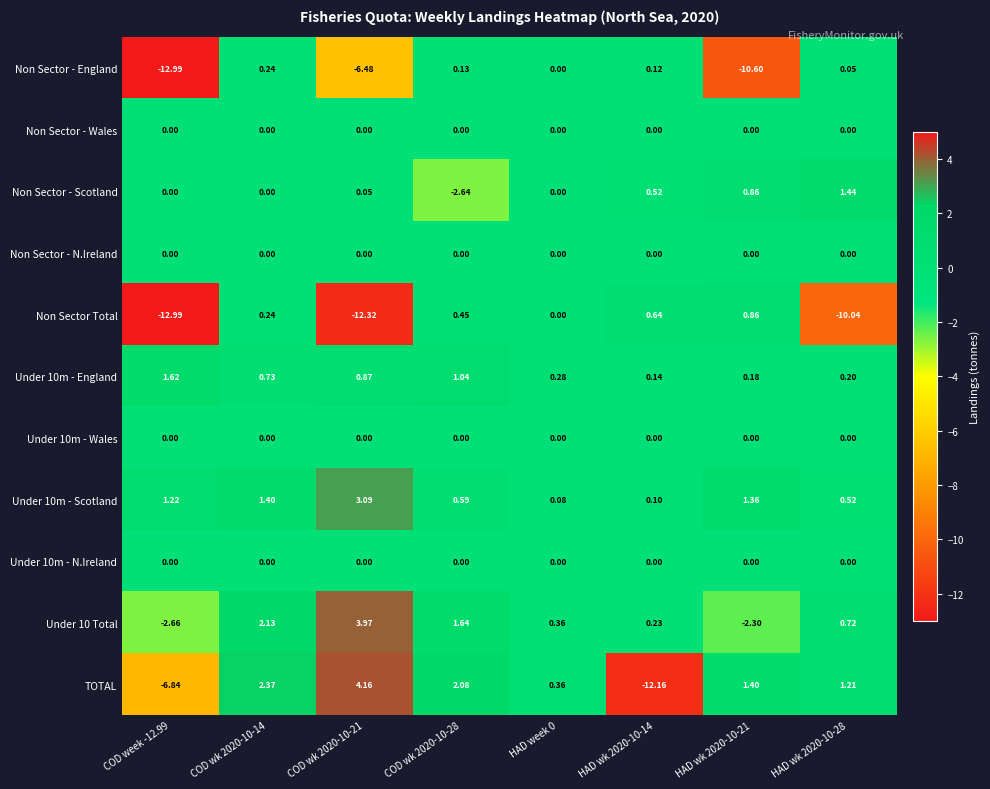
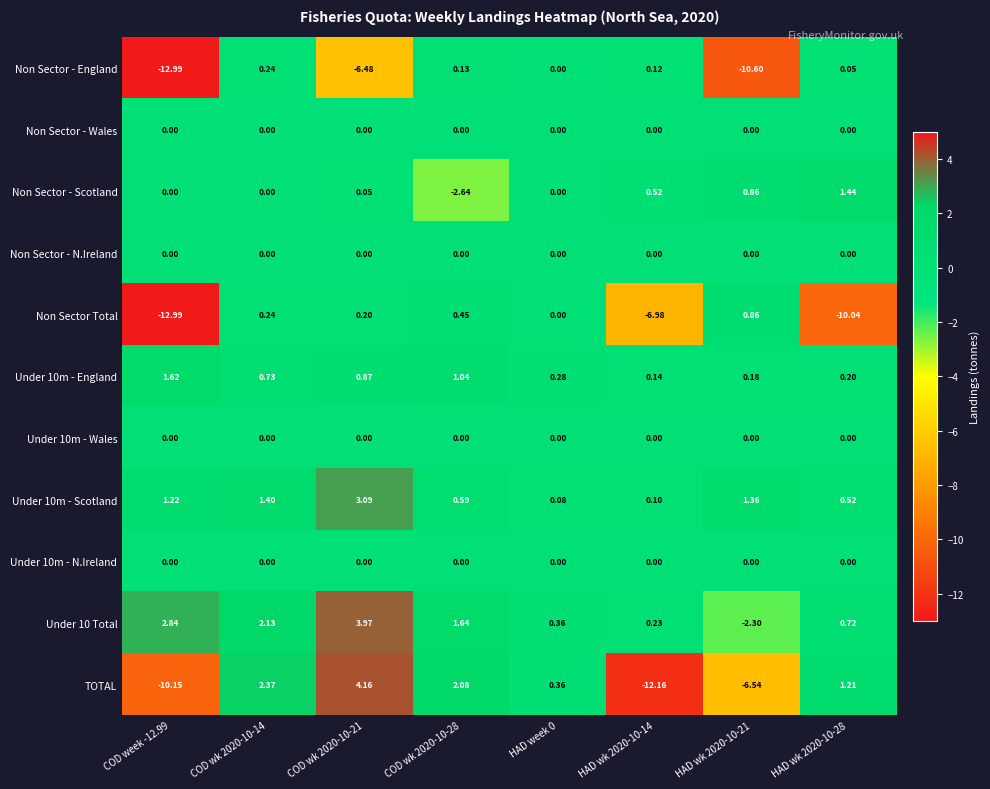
  {
    "Non Sector - England": {
      "COD week -12.99": -12.99,
      "COD wk 2020-10-14": 0.24,
      "COD wk 2020-10-21": -6.48,
      "COD wk 2020-10-28": 0.13,
      "HAD week 0": 0.00,
      "HAD wk 2020-10-14": 0.12,
      "HAD wk 2020-10-21": -10.60,
      "HAD wk 2020-10-28": 0.05
    },
    "Non Sector - Wales": {
      "COD week -12.99": 0.00,
      "COD wk 2020-10-14": 0.00,
      "COD wk 2020-10-21": 0.00,
      "COD wk 2020-10-28": 0.00,
      "HAD week 0": 0.00,
      "HAD wk 2020-10-14": 0.00,
      "HAD wk 2020-10-21": 0.00,
      "HAD wk 2020-10-28": 0.00
    },
    "Non Sector - Scotland": {
      "COD week -12.99": 0.00,
      "COD wk 2020-10-14": 0.00,
      "COD wk 2020-10-21": 0.05,
      "COD wk 2020-10-28": -2.64,
      "HAD week 0": 0.00,
      "HAD wk 2020-10-14": 0.52,
      "HAD wk 2020-10-21": 0.86,
      "HAD wk 2020-10-28": 1.44
    },
    "Non Sector - N.Ireland": {
      "COD week -12.99": 0.00,
      "COD wk 2020-10-14": 0.00,
      "COD wk 2020-10-21": 0.00,
      "COD wk 2020-10-28": 0.00,
      "HAD week 0": 0.00,
      "HAD wk 2020-10-14": 0.00,
      "HAD wk 2020-10-21": 0.00,
      "HAD wk 2020-10-28": 0.00
    },
    "Non Sector Total": {
      "COD week -12.99": -12.99,
      "COD wk 2020-10-14": 0.24,
-     "COD wk 2020-10-21": -12.32,
+     "COD wk 2020-10-21": 0.20,
      "COD wk 2020-10-28": 0.45,
      "HAD week 0": 0.00,
-     "HAD wk 2020-10-14": 0.64,
+     "HAD wk 2020-10-14": -6.98,
      "HAD wk 2020-10-21": 0.86,
      "HAD wk 2020-10-28": -10.04
    },
    "Under 10m - England": {
      "COD week -12.99": 1.62,
      "COD wk 2020-10-14": 0.73,
      "COD wk 2020-10-21": 0.87,
      "COD wk 2020-10-28": 1.04,
      "HAD week 0": 0.28,
      "HAD wk 2020-10-14": 0.14,
      "HAD wk 2020-10-21": 0.18,
      "HAD wk 2020-10-28": 0.20
    },
    "Under 10m - Wales": {
      "COD week -12.99": 0.00,
      "COD wk 2020-10-14": 0.00,
      "COD wk 2020-10-21": 0.00,
      "COD wk 2020-10-28": 0.00,
      "HAD week 0": 0.00,
      "HAD wk 2020-10-14": 0.00,
      "HAD wk 2020-10-21": 0.00,
      "HAD wk 2020-10-28": 0.00
    },
    "Under 10m - Scotland": {
      "COD week -12.99": 1.22,
      "COD wk 2020-10-14": 1.40,
      "COD wk 2020-10-21": 3.09,
      "COD wk 2020-10-28": 0.59,
      "HAD week 0": 0.08,
      "HAD wk 2020-10-14": 0.10,
      "HAD wk 2020-10-21": 1.36,
      "HAD wk 2020-10-28": 0.52
    },
    "Under 10m - N.Ireland": {
      "COD week -12.99": 0.00,
      "COD wk 2020-10-14": 0.00,
      "COD wk 2020-10-21": 0.00,
      "COD wk 2020-10-28": 0.00,
      "HAD week 0": 0.00,
      "HAD wk 2020-10-14": 0.00,
      "HAD wk 2020-10-21": 0.00,
      "HAD wk 2020-10-28": 0.00
    },
    "Under 10 Total": {
-     "COD week -12.99": -2.66,
+     "COD week -12.99": 2.84,
      "COD wk 2020-10-14": 2.13,
      "COD wk 2020-10-21": 3.97,
      "COD wk 2020-10-28": 1.64,
      "HAD week 0": 0.36,
      "HAD wk 2020-10-14": 0.23,
      "HAD wk 2020-10-21": -2.30,
      "HAD wk 2020-10-28": 0.72
    },
    "TOTAL": {
-     "COD week -12.99": -6.84,
+     "COD week -12.99": -10.15,
      "COD wk 2020-10-14": 2.37,
      "COD wk 2020-10-21": 4.16,
      "COD wk 2020-10-28": 2.08,
      "HAD week 0": 0.36,
      "HAD wk 2020-10-14": -12.16,
-     "HAD wk 2020-10-21": 1.40,
+     "HAD wk 2020-10-21": -6.54,
      "HAD wk 2020-10-28": 1.21
    }
  }
